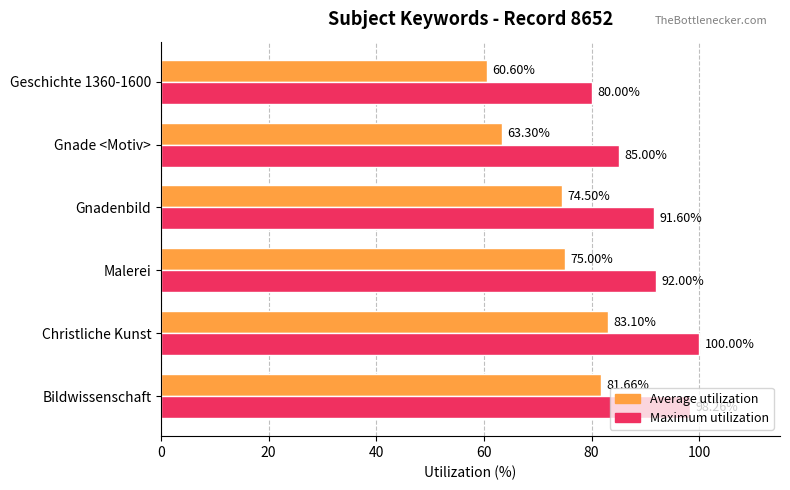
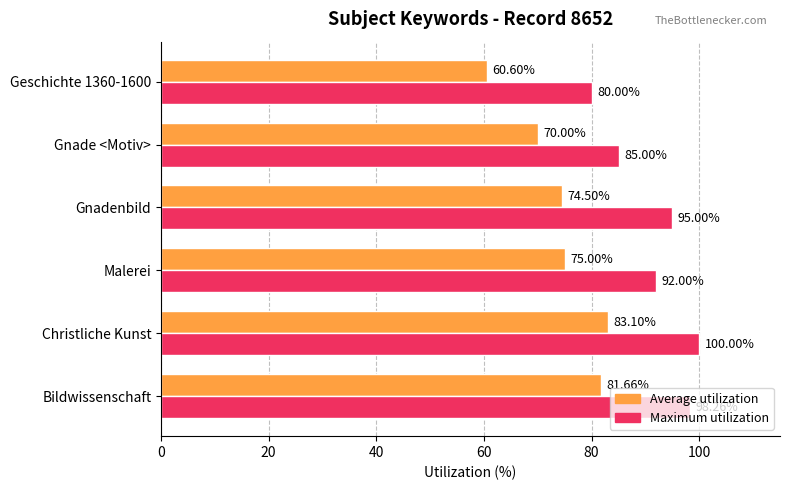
  {
    "Average utilization": {
      "Geschichte 1360-1600": "60.60%",
-     "Gnade <Motiv>": "63.30%",
+     "Gnade <Motiv>": "70.00%",
      "Gnadenbild": "74.50%",
      "Malerei": "75.00%",
      "Christliche Kunst": "83.10%"
    },
    "Maximum utilization": {
      "Geschichte 1360-1600": "80.00%",
      "Gnade <Motiv>": "85.00%",
-     "Gnadenbild": "91.60%",
+     "Gnadenbild": "95.00%",
      "Malerei": "92.00%",
      "Christliche Kunst": "100.00%"
    }
  }
